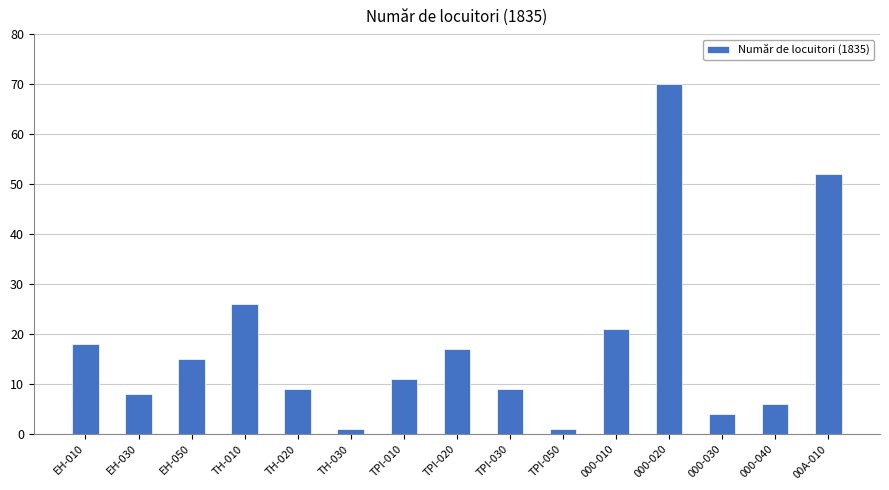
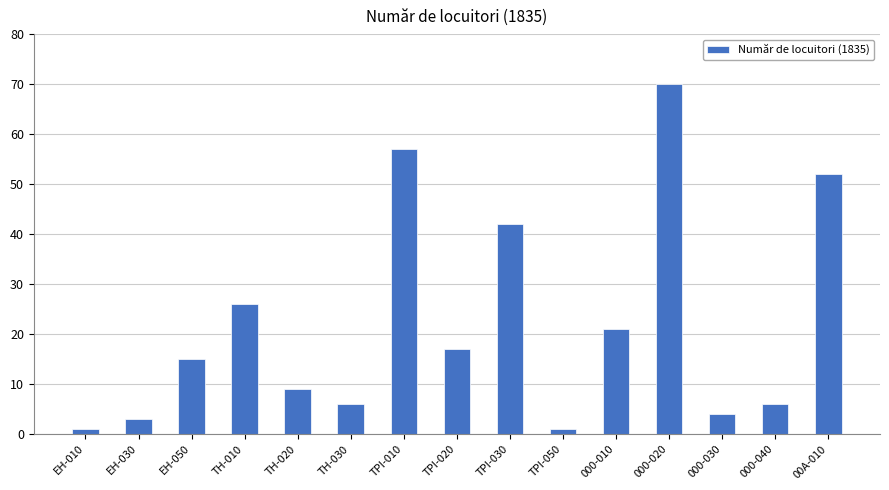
  {
-   "EH-010": 18,
-   "EH-030": 8,
+   "EH-010": 1,
+   "EH-030": 3,
    "EH-050": 15,
    "TH-010": 26,
    "TH-020": 9,
-   "TH-030": 1,
-   "TPI-010": 11,
+   "TH-030": 6,
+   "TPI-010": 57,
    "TPI-020": 17,
-   "TPI-030": 9,
+   "TPI-030": 42,
    "TPI-050": 1,
    "000-010": 21,
    "000-020": 70,
    "000-030": 4,
    "000-040": 6,
    "00A-010": 52
  }
